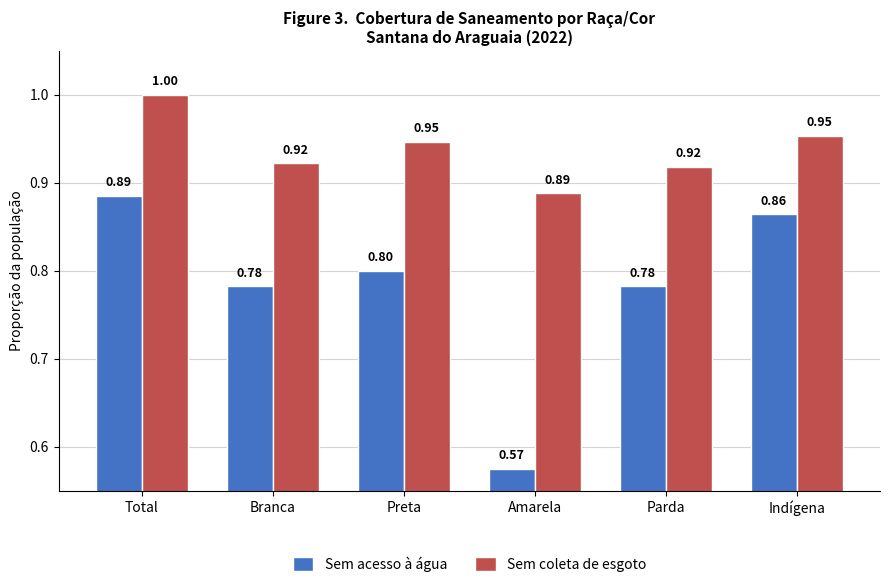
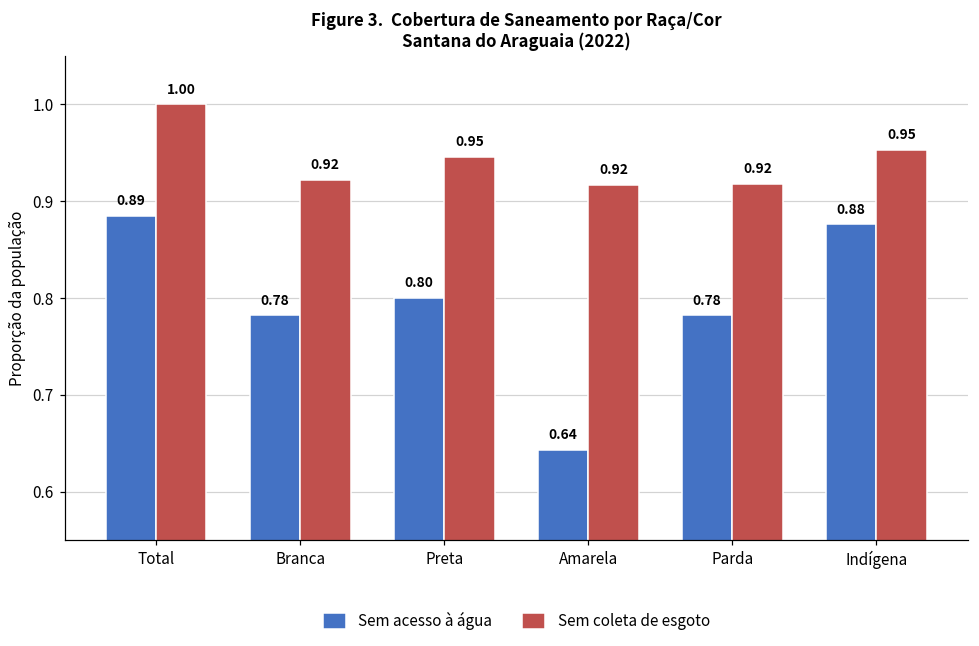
  {
    "Sem acesso à água": {
      "Total": 0.89,
      "Branca": 0.78,
      "Preta": 0.80,
-     "Amarela": 0.57,
+     "Amarela": 0.64,
      "Parda": 0.78,
-     "Indígena": 0.86
+     "Indígena": 0.88
    },
    "Sem coleta de esgoto": {
      "Total": 1.00,
      "Branca": 0.92,
      "Preta": 0.95,
-     "Amarela": 0.89,
+     "Amarela": 0.92,
      "Parda": 0.92,
      "Indígena": 0.95
    }
  }
